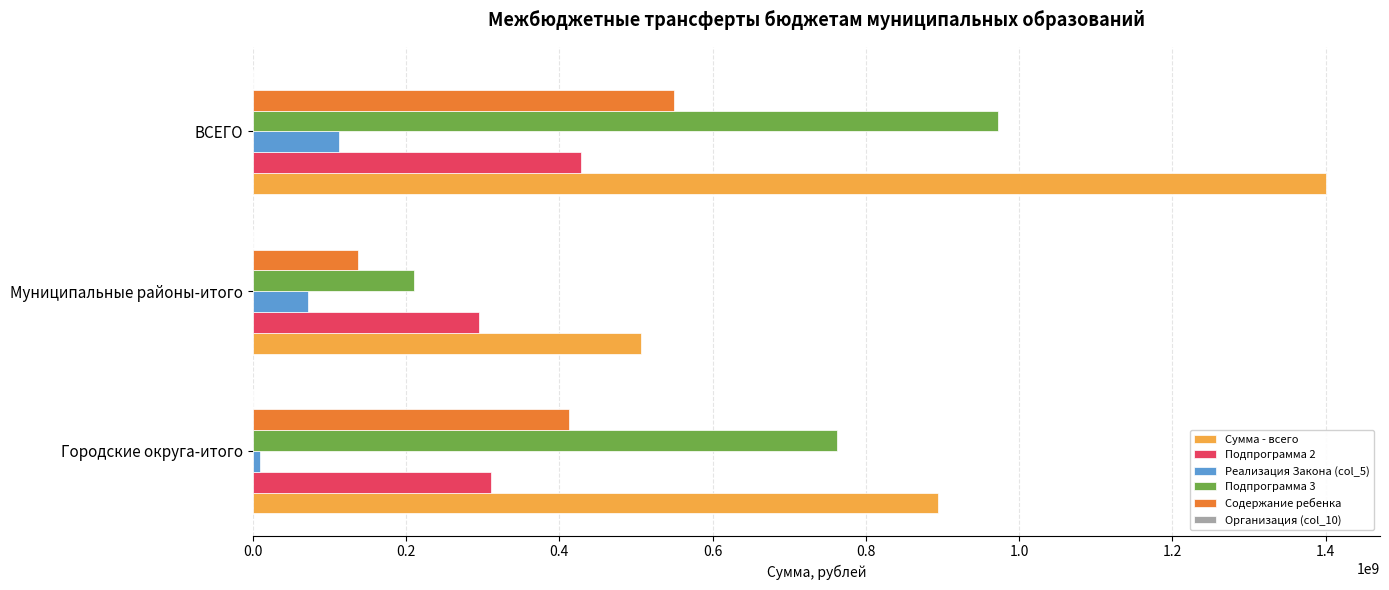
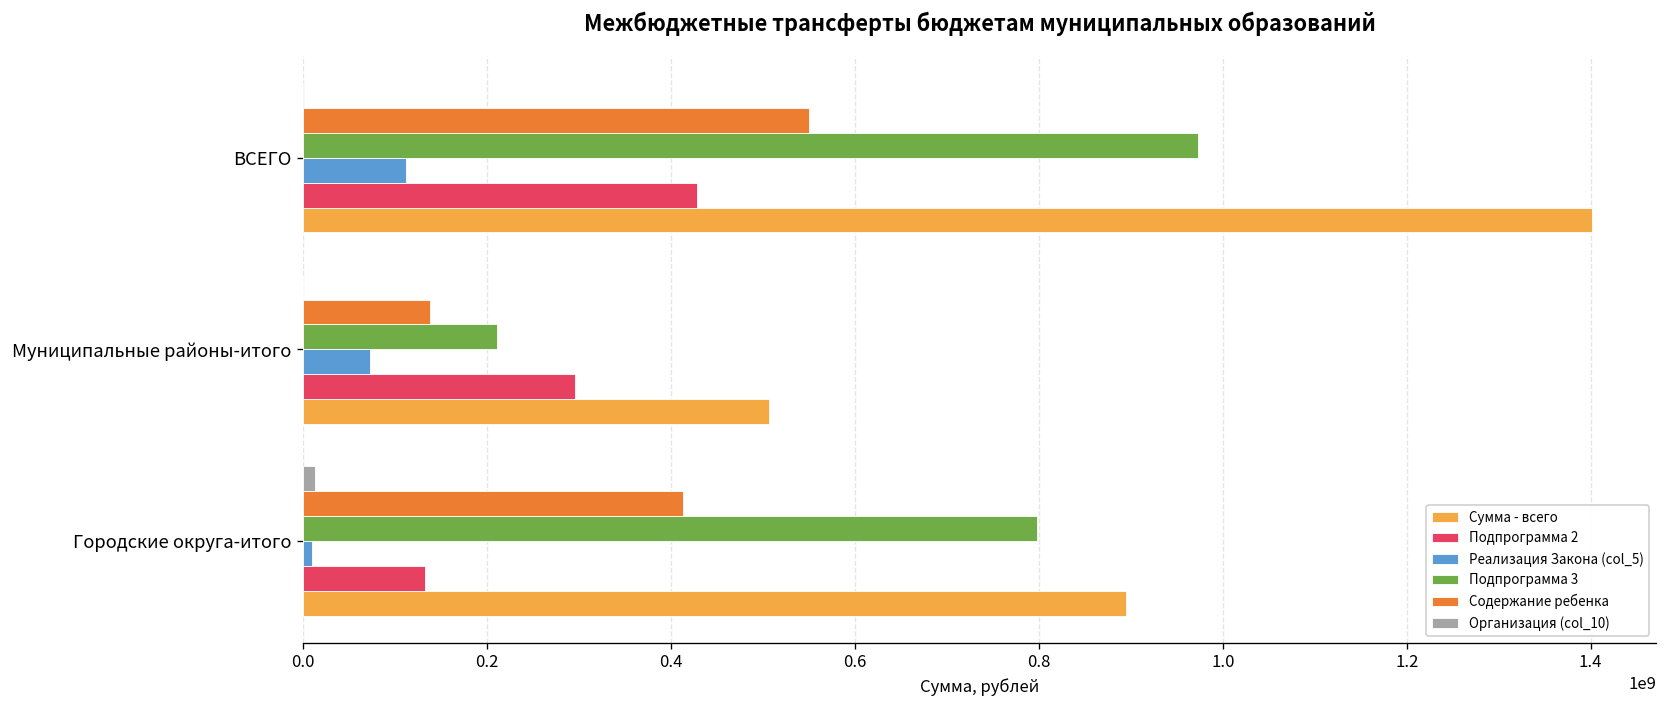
  {
    "Подпрограмма 2": {
      "ВСЕГО": 430000000,
      "Муниципальные районы-итого": 300000000,
-     "Городские округа-итого": 310000000
+     "Городские округа-итого": 130000000
    },
    "Реализация Закона (col_5)": {
      "ВСЕГО": 110000000,
      "Муниципальные районы-итого": 70000000,
      "Городские округа-итого": 10000000
    },
    "Подпрограмма 3": {
      "ВСЕГО": 970000000,
      "Муниципальные районы-итого": 210000000,
-     "Городские округа-итого": 760000000
+     "Городские округа-итого": 800000000
    },
    "Организация (col_10)": {
-     "Городские округа-итого": 0
+     "Городские округа-итого": 10000000
    }
  }
